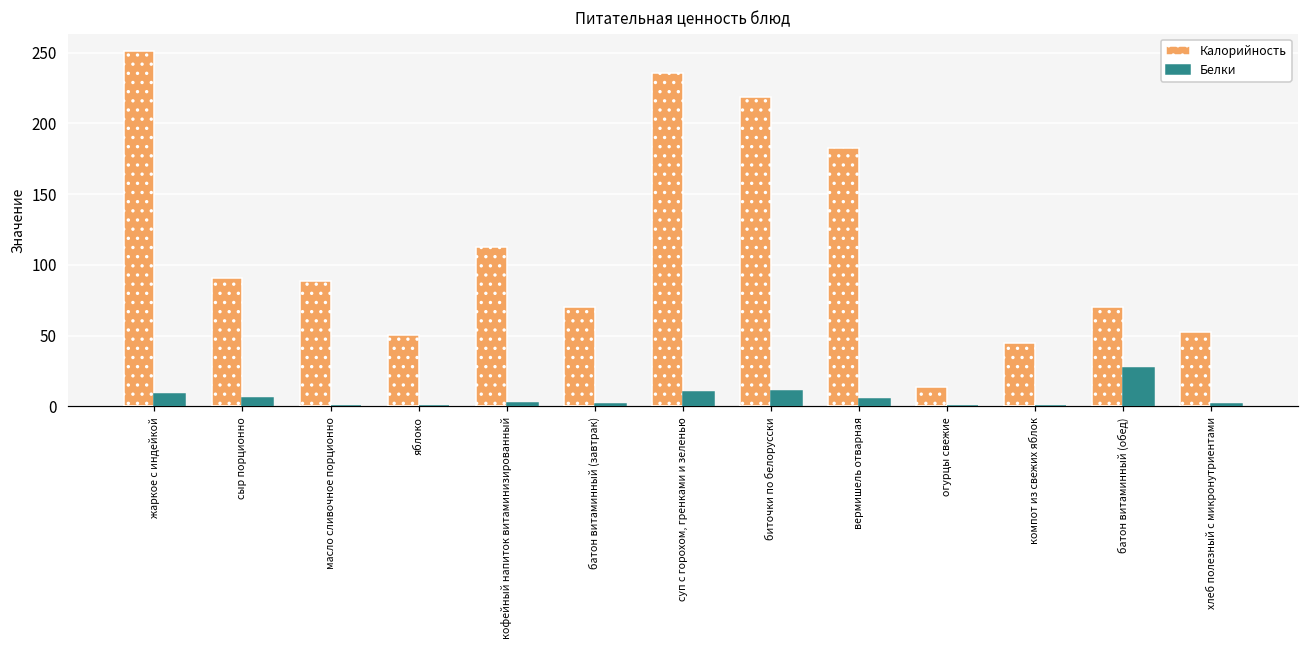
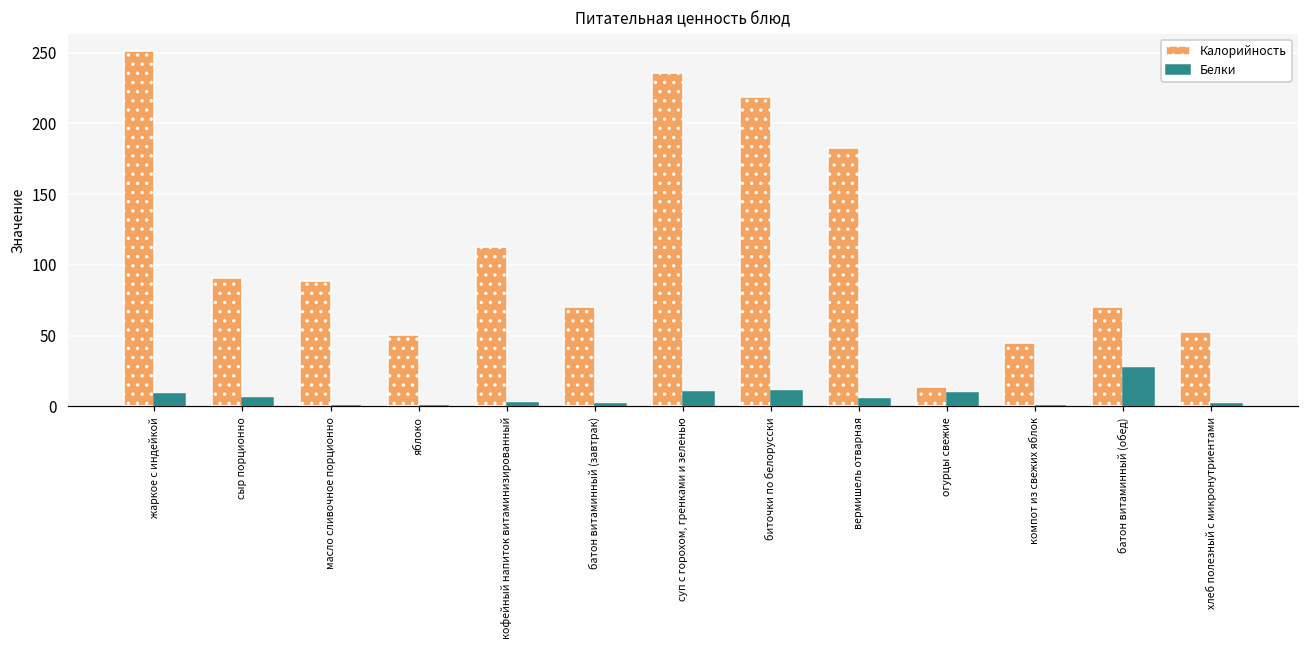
  {
    "Калорийность": {
      "жаркое с индейкой": 251,
      "сыр порционно": 91,
      "масло сливочное порционно": 89,
      "яблоко": 50,
      "кофейный напиток витаминизированный": 113,
      "батон витаминный (завтрак)": 70,
      "суп с горохом, гренками и зеленью": 236,
      "биточки по белорусски": 219,
      "вермишель отварная": 183,
      "огурцы свежие": 14,
      "компот из свежих яблок": 45,
      "батон витаминный (обед)": 70,
      "хлеб полезный с микронутриентами": 53
    },
    "Белки": {
      "жаркое с индейкой": 9,
      "сыр порционно": 6,
      "кофейный напиток витаминизированный": 2,
      "батон витаминный (завтрак)": 2,
      "суп с горохом, гренками и зеленью": 11,
      "биточки по белорусски": 11,
      "вермишель отварная": 6,
-     "огурцы свежие": 0,
+     "огурцы свежие": 9,
      "батон витаминный (обед)": 27
    }
  }
